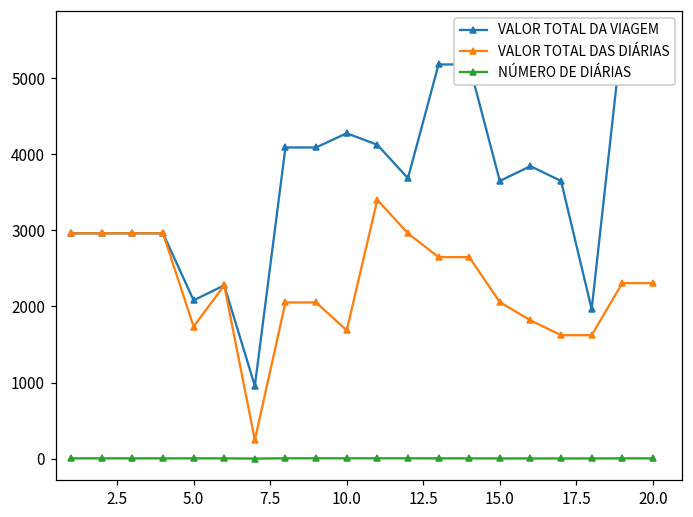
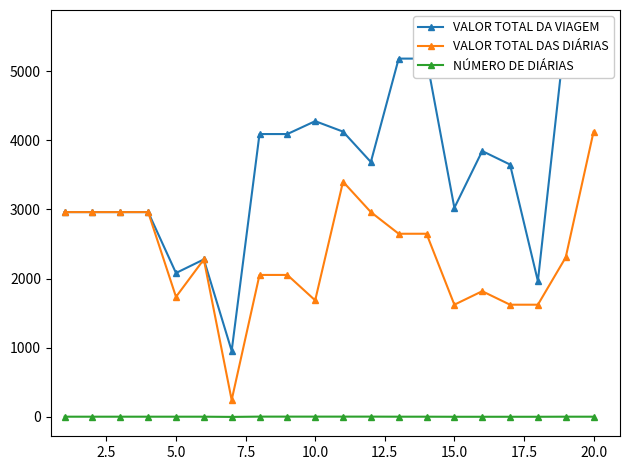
  {
    "VALOR TOTAL DA VIAGEM": {
      "5.0": 2100,
      "10.0": 4300,
-     "15.0": 3600
+     "15.0": 3000
    },
    "VALOR TOTAL DAS DIÁRIAS": {
      "5.0": 1700,
      "10.0": 1700,
-     "15.0": 2100,
-     "20.0": 2300
+     "15.0": 1600,
+     "20.0": 4100
    },
    "NÚMERO DE DIÁRIAS": {
      "5.0": 0,
      "10.0": 0,
      "15.0": 0,
      "20.0": 0
    }
  }
